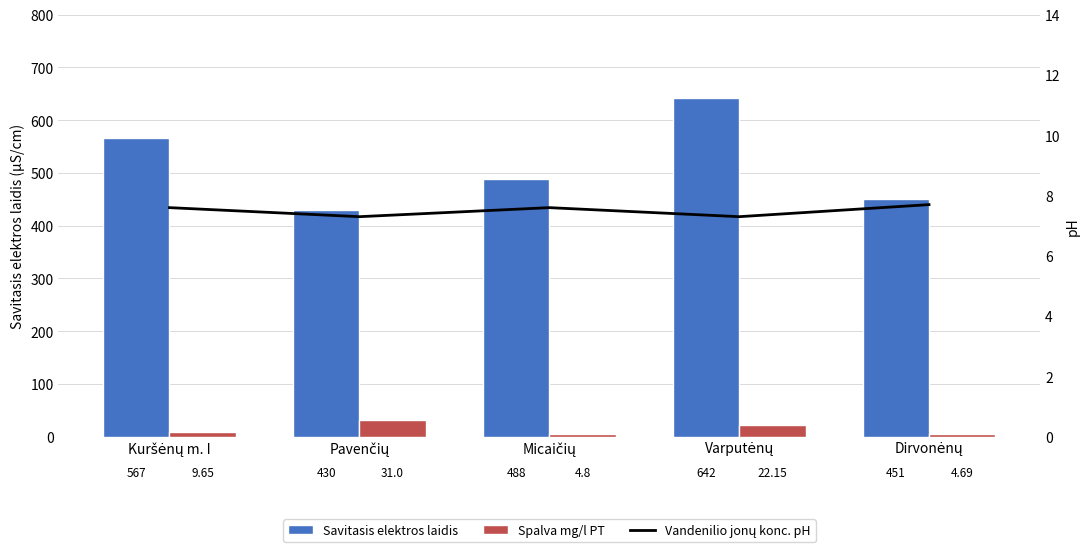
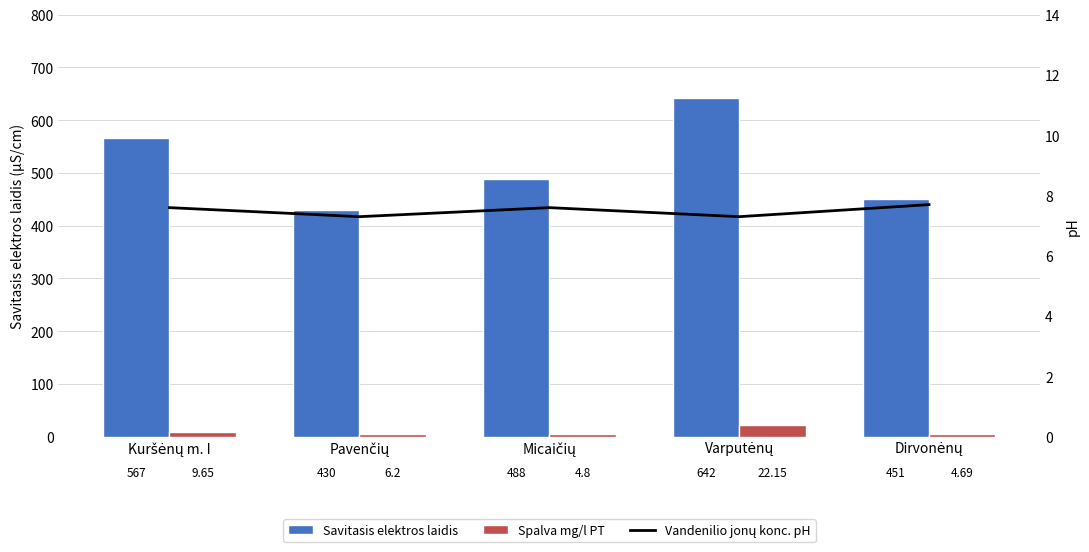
  {
    "Spalva mg/l PT": {
-     "Pavenčių": 31.0
+     "Pavenčių": 6.2
    }
  }
